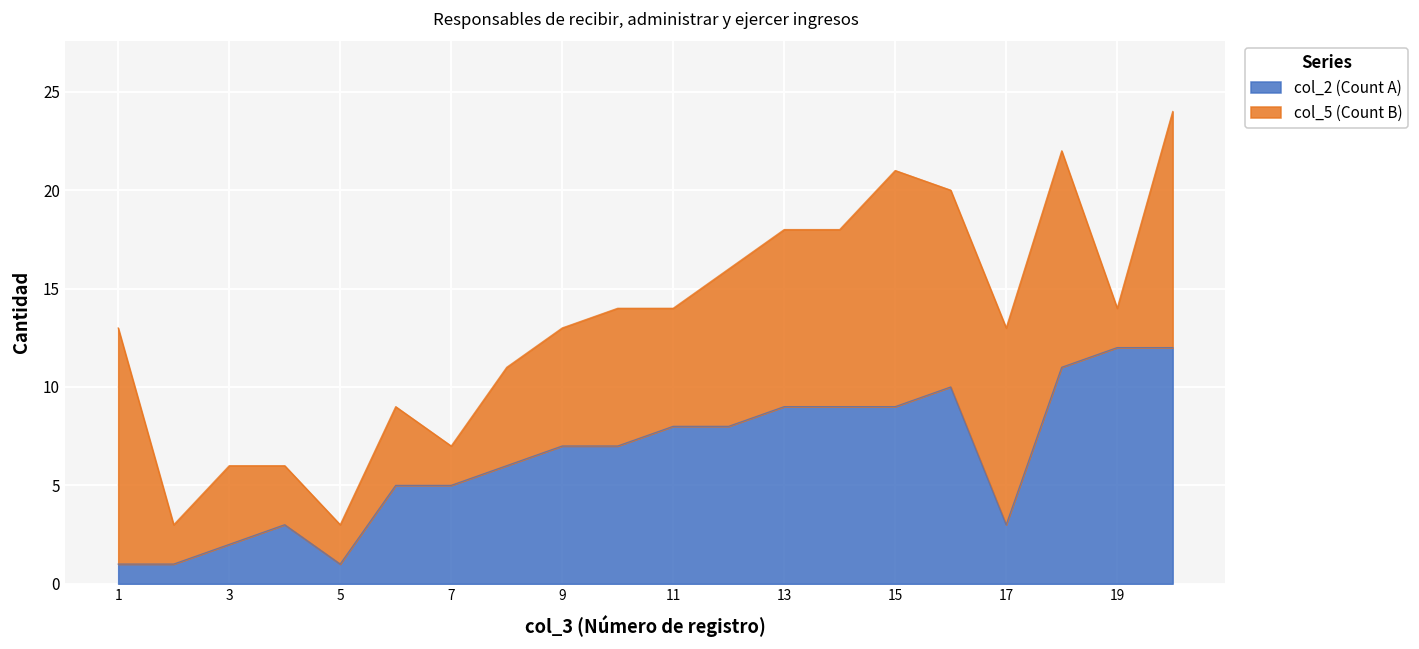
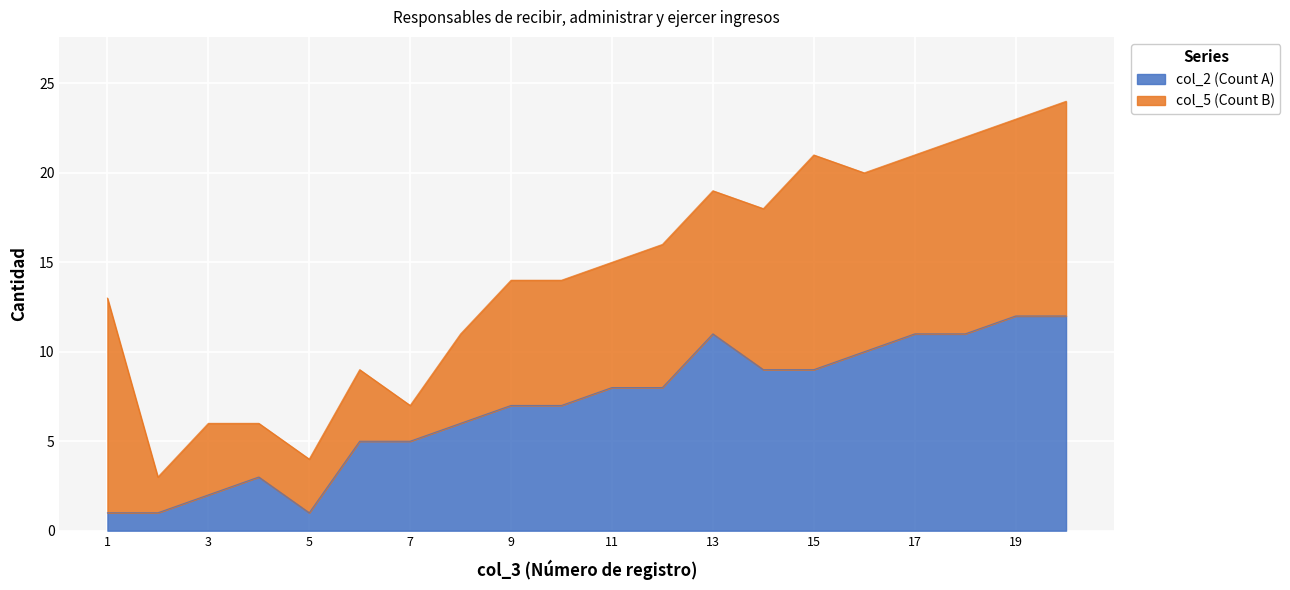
  {
    "col_2 (Count A)": {
      "1": 1,
      "3": 2,
      "5": 1,
      "7": 5,
      "9": 7,
      "11": 8,
-     "13": 9,
+     "13": 11,
      "15": 9,
-     "17": 3,
+     "17": 11,
      "19": 12
    },
    "col_5 (Count B)": {
      "1": 12,
      "3": 4,
-     "5": 2,
+     "5": 3,
      "7": 2,
-     "9": 6,
-     "11": 6,
-     "13": 9,
+     "9": 7,
+     "11": 7,
+     "13": 8,
      "15": 12,
      "17": 10,
-     "19": 2
+     "19": 11
    }
  }
